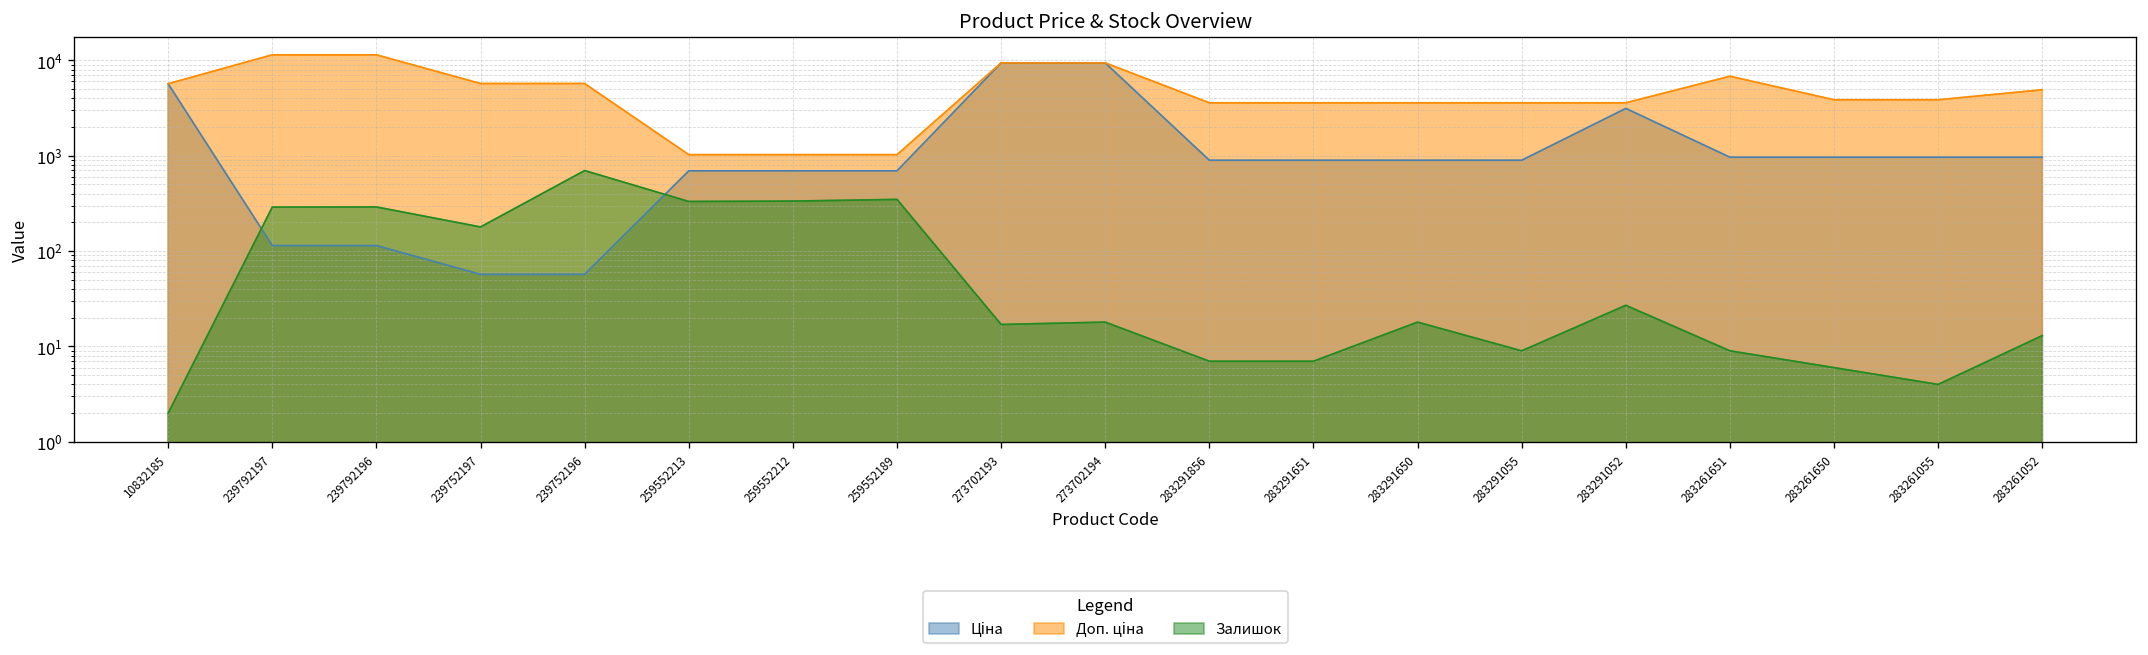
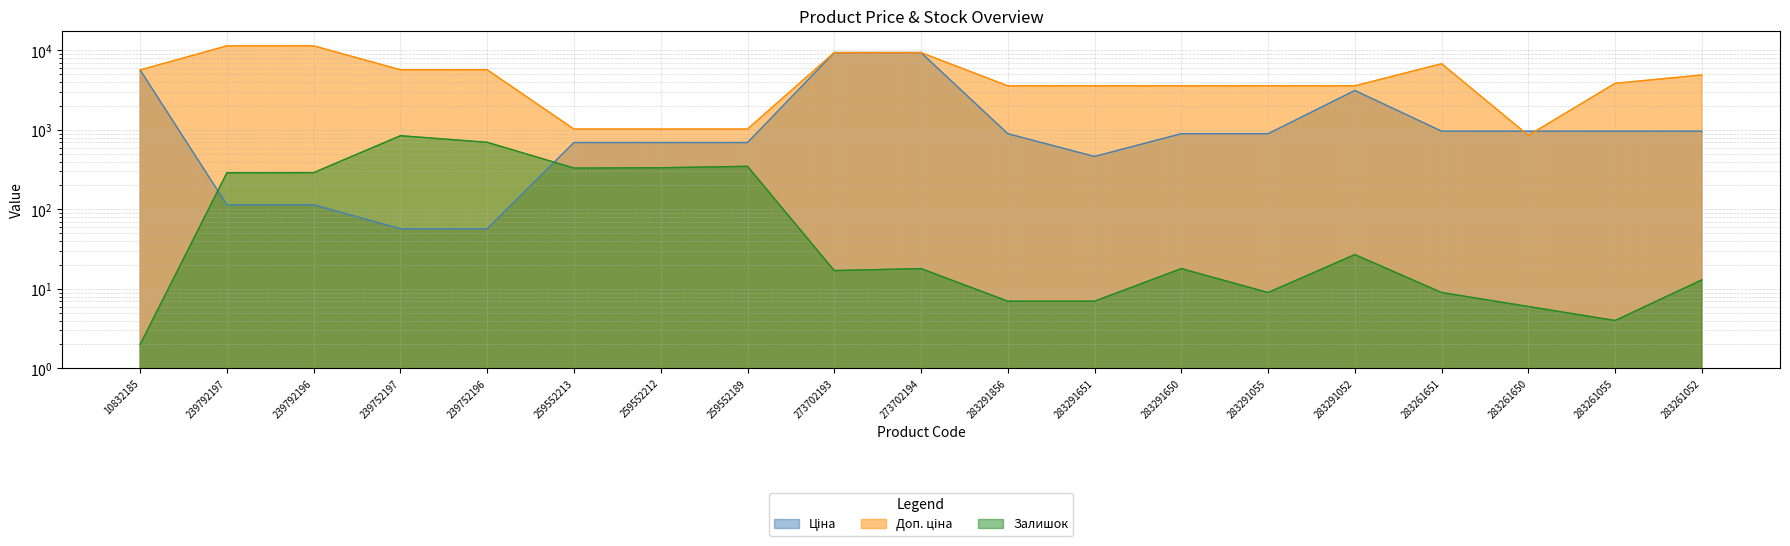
  {
    "Ціна": {
      "239792197": 110,
      "239792196": 110,
      "239752197": 60,
      "239752196": 60,
      "259552213": 700,
      "259552212": 700,
      "259552189": 700,
      "283291856": 900,
-     "283291651": 900,
+     "283291651": 500,
      "283291650": 900,
      "283291055": 900,
      "283291052": 3100,
      "283261651": 1000,
      "283261650": 1000,
      "283261055": 1000,
      "283261052": 1000
    },
    "Доп. ціна": {
      "239792197": 11000,
      "239792196": 11000,
      "239752197": 6000,
      "239752196": 6000,
      "259552213": 1000,
      "259552212": 1000,
      "259552189": 1000,
      "283291856": 4000,
      "283291651": 4000,
      "283291650": 4000,
      "283291055": 4000,
      "283291052": 4000,
      "283261651": 7000,
-     "283261650": 4000,
+     "283261650": 900,
      "283261055": 4000,
      "283261052": 5000
    },
    "Залишок": {
      "10832185": 2,
      "239792197": 290,
      "239792196": 290,
-     "239752197": 180,
+     "239752197": 800,
      "239752196": 700,
      "259552213": 330,
      "259552212": 330,
      "259552189": 300,
      "273702193": 17,
      "273702194": 18,
      "283291856": 7,
      "283291651": 7,
      "283291650": 18,
      "283291055": 9,
      "283291052": 27,
      "283261651": 9,
      "283261650": 6,
      "283261055": 4,
      "283261052": 13
    }
  }
